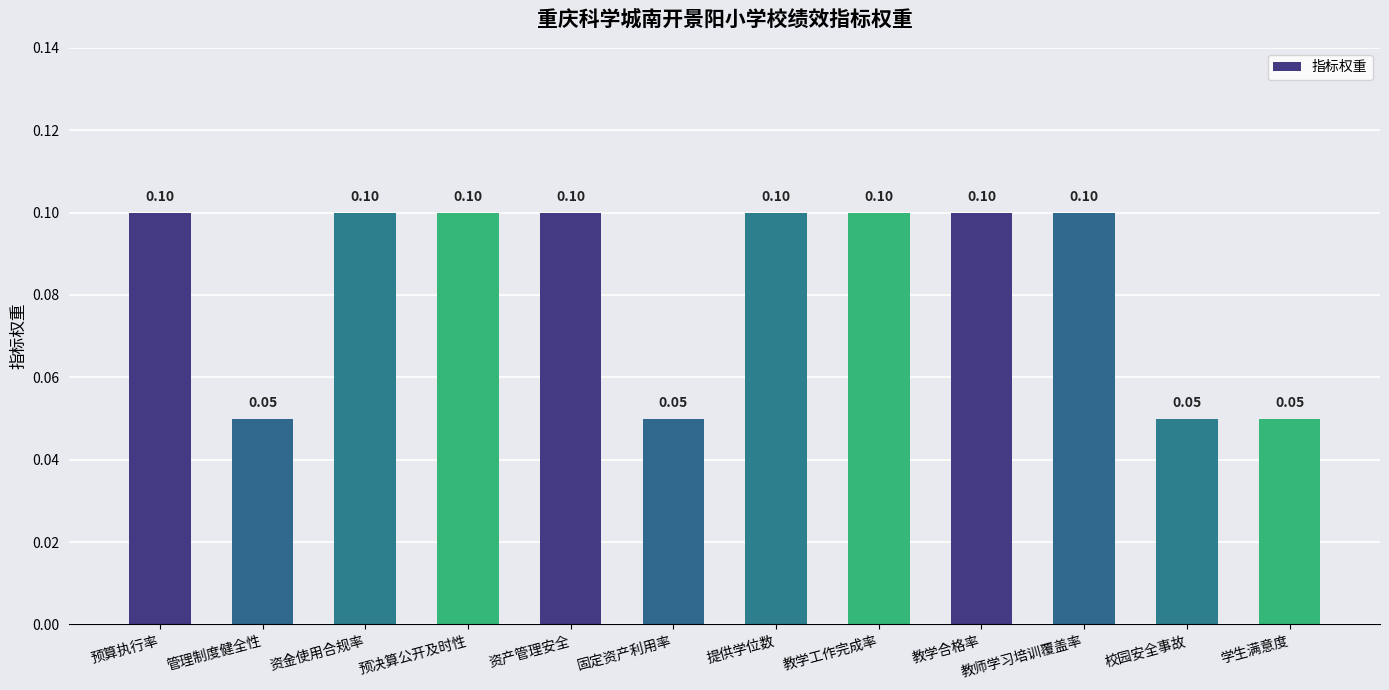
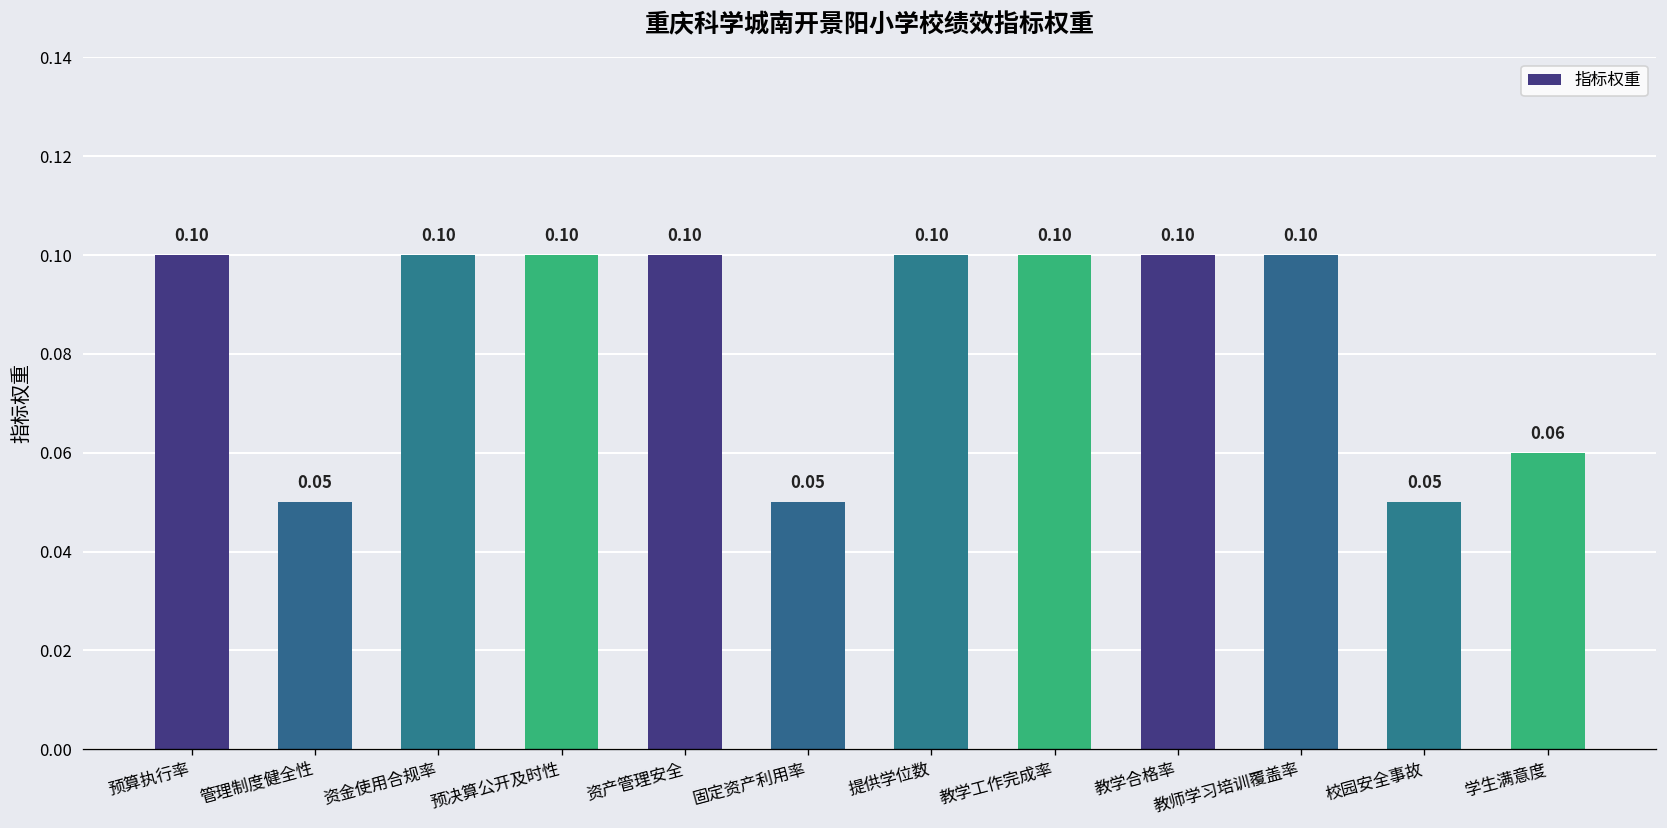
  {
    "预算执行率": 0.10,
    "管理制度健全性": 0.05,
    "资金使用合规率": 0.10,
    "预决算公开及时性": 0.10,
    "资产管理安全": 0.10,
    "固定资产利用率": 0.05,
    "提供学位数": 0.10,
    "教学工作完成率": 0.10,
    "教学合格率": 0.10,
    "教师学习培训覆盖率": 0.10,
    "校园安全事故": 0.05,
-   "学生满意度": 0.05
+   "学生满意度": 0.06
  }
